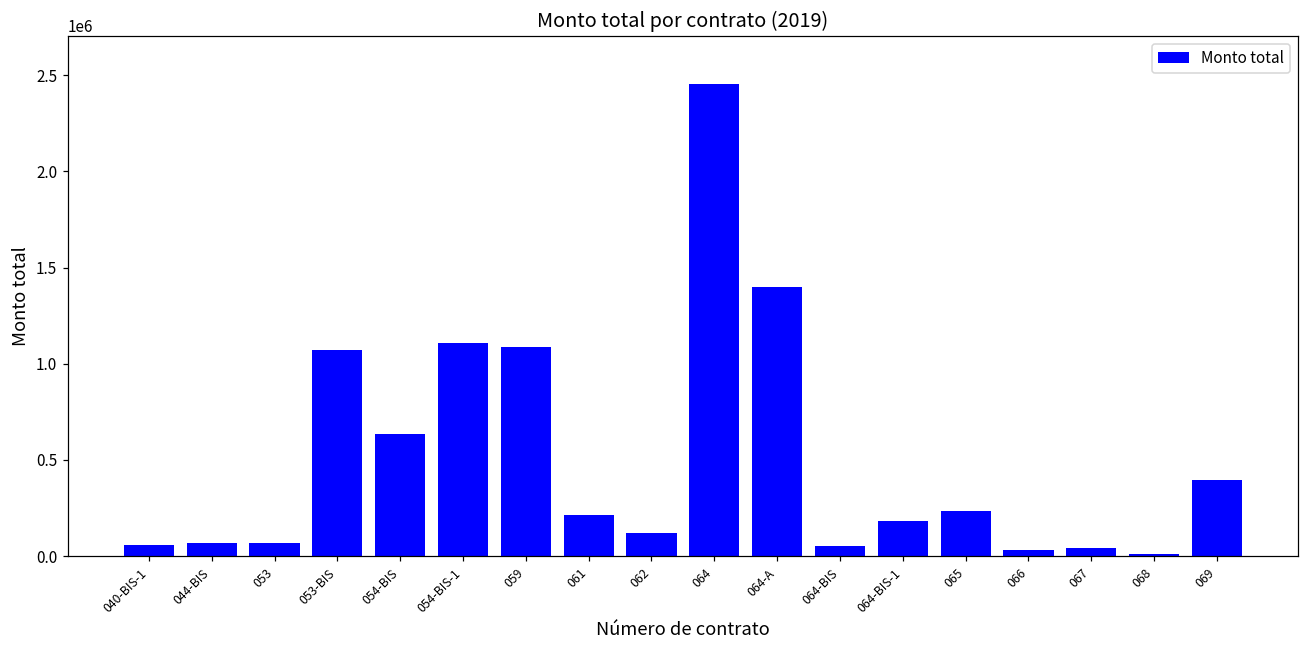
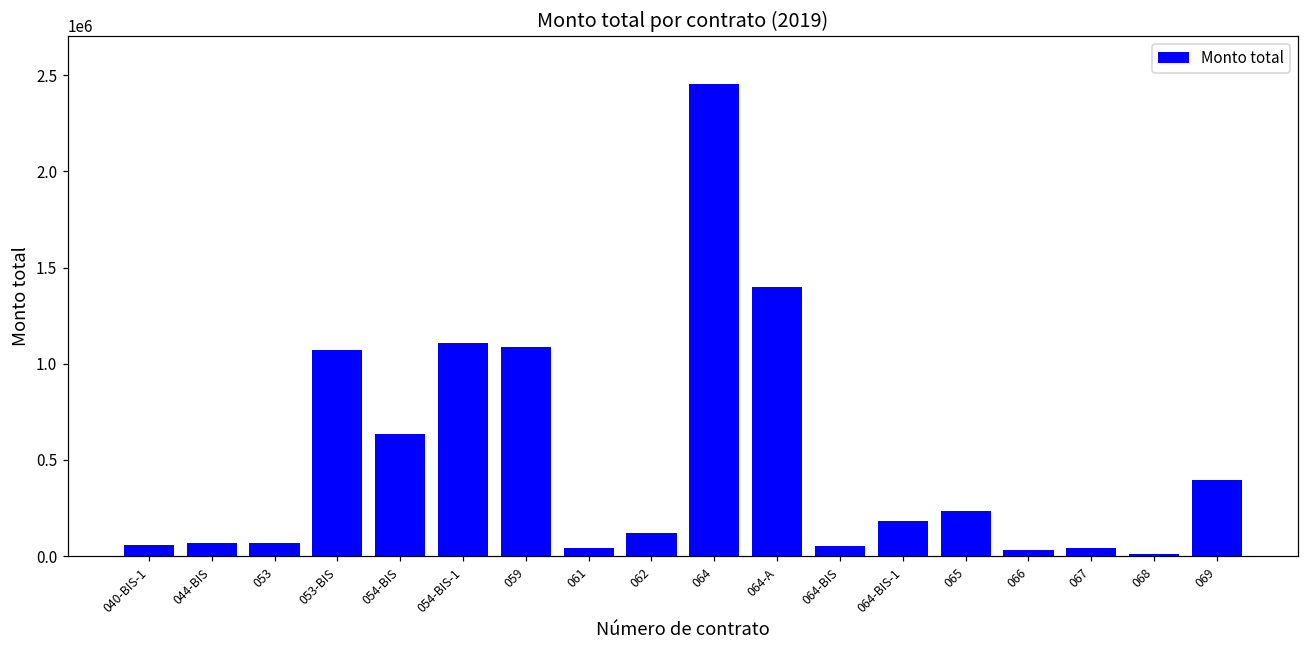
  {
    "040-BIS-1": 60000,
    "044-BIS": 70000,
    "053": 70000,
    "053-BIS": 1070000,
    "054-BIS": 640000,
    "054-BIS-1": 1110000,
    "059": 1080000,
-   "061": 210000,
+   "061": 40000,
    "062": 120000,
    "064": 2460000,
    "064-A": 1400000,
    "064-BIS": 50000,
    "064-BIS-1": 180000,
    "065": 240000,
    "066": 30000,
    "067": 40000,
    "069": 400000
  }
